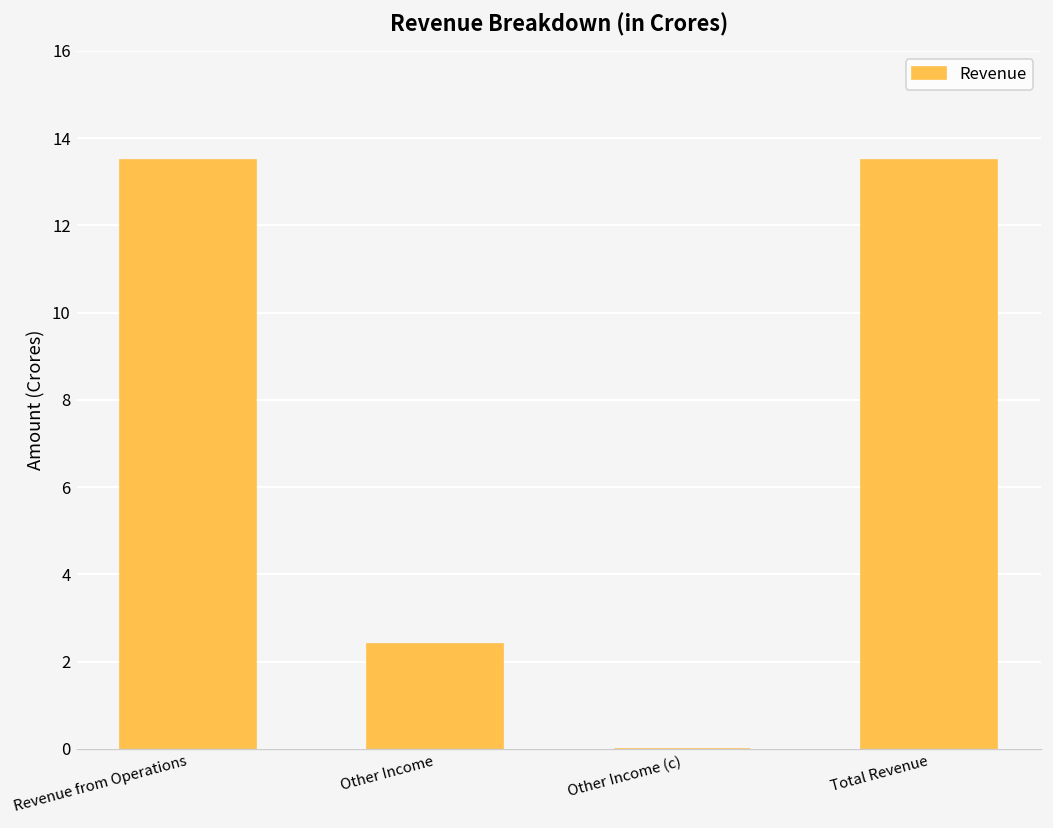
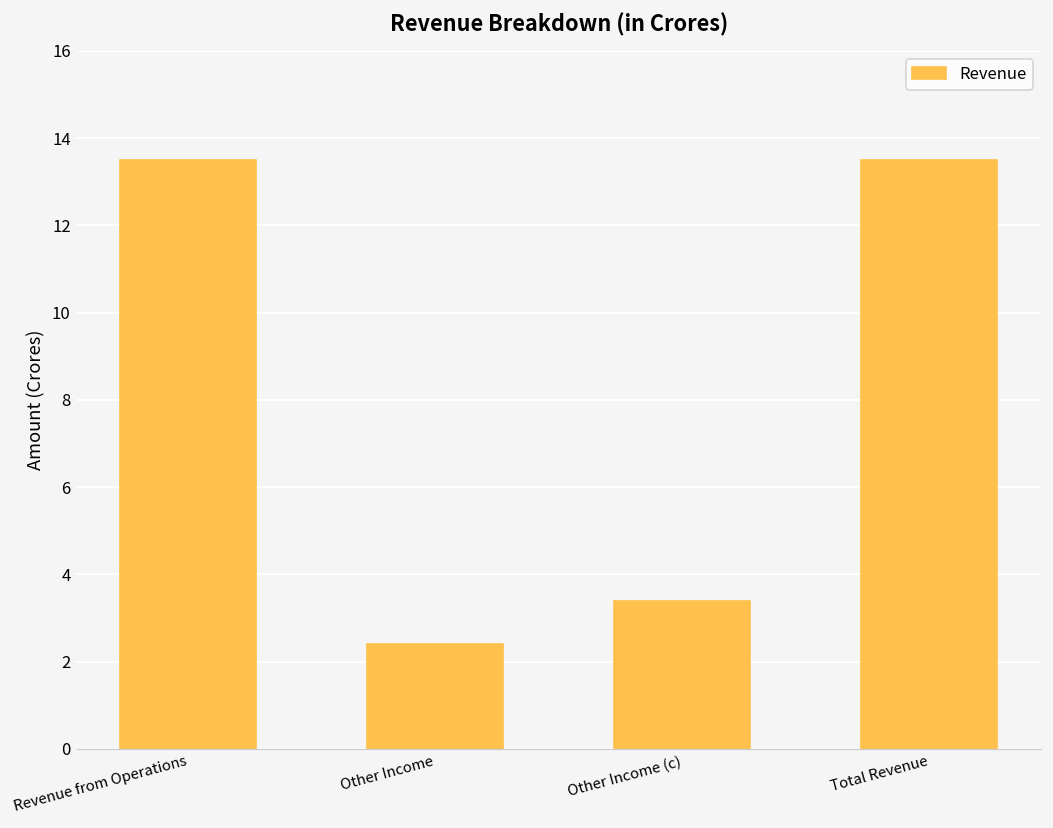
  {
    "Revenue from Operations": 13.5,
    "Other Income": 2.4,
-   "Other Income (c)": 0.0,
+   "Other Income (c)": 3.4,
    "Total Revenue": 13.5
  }
